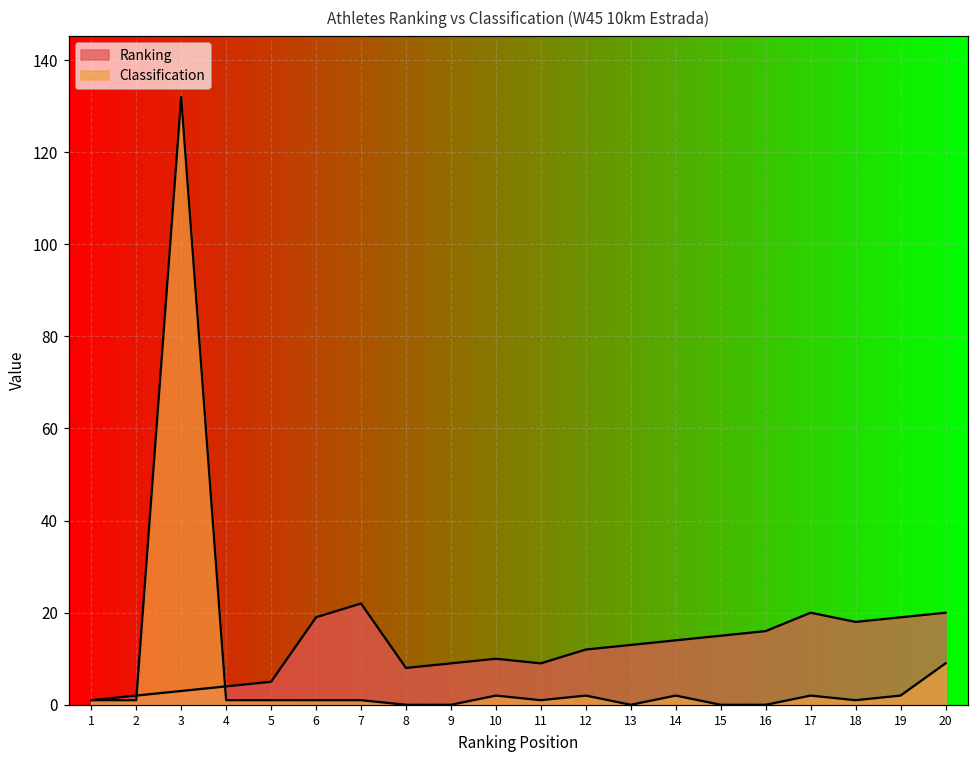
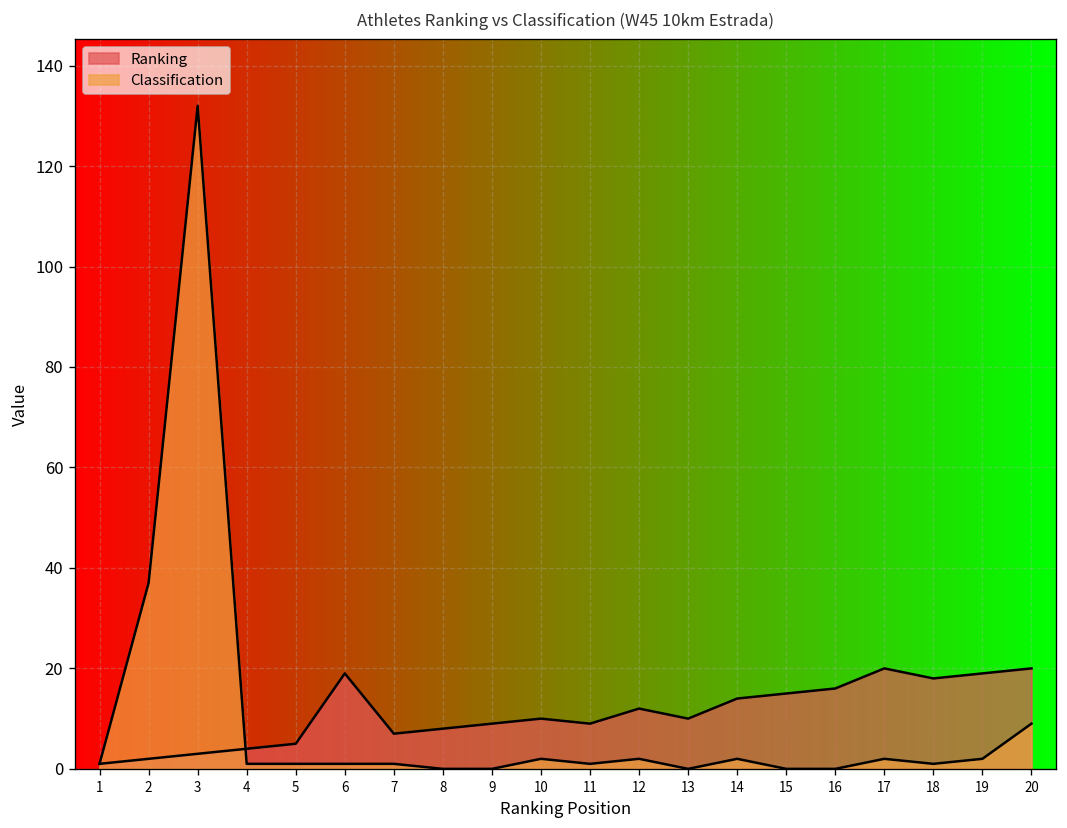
  {
    "Ranking": {
      "2": 2,
      "3": 3,
      "4": 4,
      "5": 5,
      "6": 19,
-     "7": 22,
+     "7": 7,
      "8": 8,
      "9": 9,
      "10": 10,
      "11": 9,
      "12": 12,
-     "13": 13,
+     "13": 10,
      "14": 14,
      "15": 15,
      "16": 16,
      "17": 20,
      "18": 18,
      "19": 19,
      "20": 20
    },
    "Classification": {
-     "2": 1,
+     "2": 37,
      "3": 132,
      "4": 1,
      "5": 1,
      "6": 1,
      "7": 1,
      "8": 0,
      "9": 0,
      "10": 2,
      "11": 1,
      "12": 2,
      "13": 0,
      "14": 2,
      "15": 0,
      "16": 0,
      "17": 2,
      "18": 1,
      "19": 2,
      "20": 9
    }
  }
